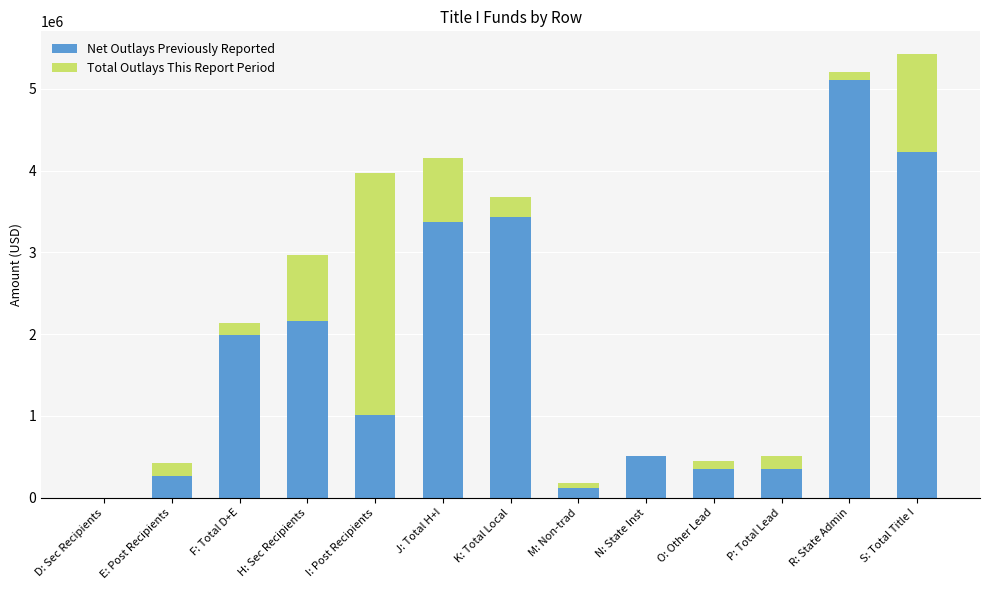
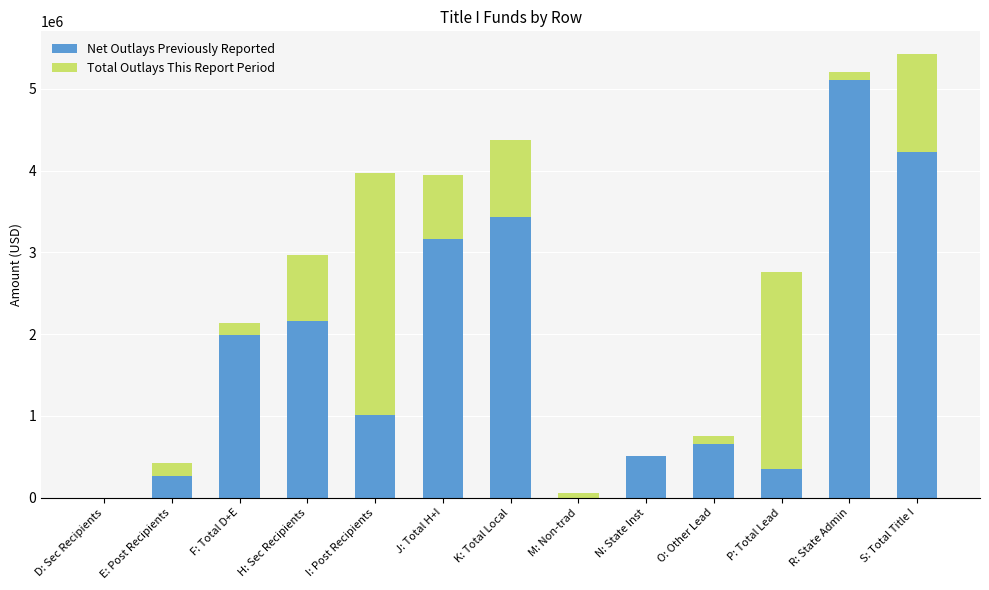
  {
    "Net Outlays Previously Reported": {
      "D: Sec Recipients": 0,
      "E: Post Recipients": 300000,
      "F: Total D+E": 2000000,
      "H: Sec Recipients": 2200000,
      "I: Post Recipients": 1000000,
-     "J: Total H+I": 3400000,
+     "J: Total H+I": 3200000,
      "K: Total Local": 3400000,
-     "M: Non-trad": 100000,
+     "M: Non-trad": 0,
      "N: State Inst": 500000,
-     "O: Other Lead": 300000,
+     "O: Other Lead": 700000,
      "P: Total Lead": 300000,
      "R: State Admin": 5100000,
      "S: Total Title I": 4200000
    },
    "Total Outlays This Report Period": {
      "D: Sec Recipients": 0,
      "E: Post Recipients": 200000,
      "F: Total D+E": 200000,
      "H: Sec Recipients": 800000,
      "I: Post Recipients": 3000000,
      "J: Total H+I": 800000,
-     "K: Total Local": 200000,
+     "K: Total Local": 900000,
      "M: Non-trad": 100000,
      "O: Other Lead": 100000,
-     "P: Total Lead": 200000,
+     "P: Total Lead": 2400000,
      "R: State Admin": 100000,
      "S: Total Title I": 1200000
    }
  }
